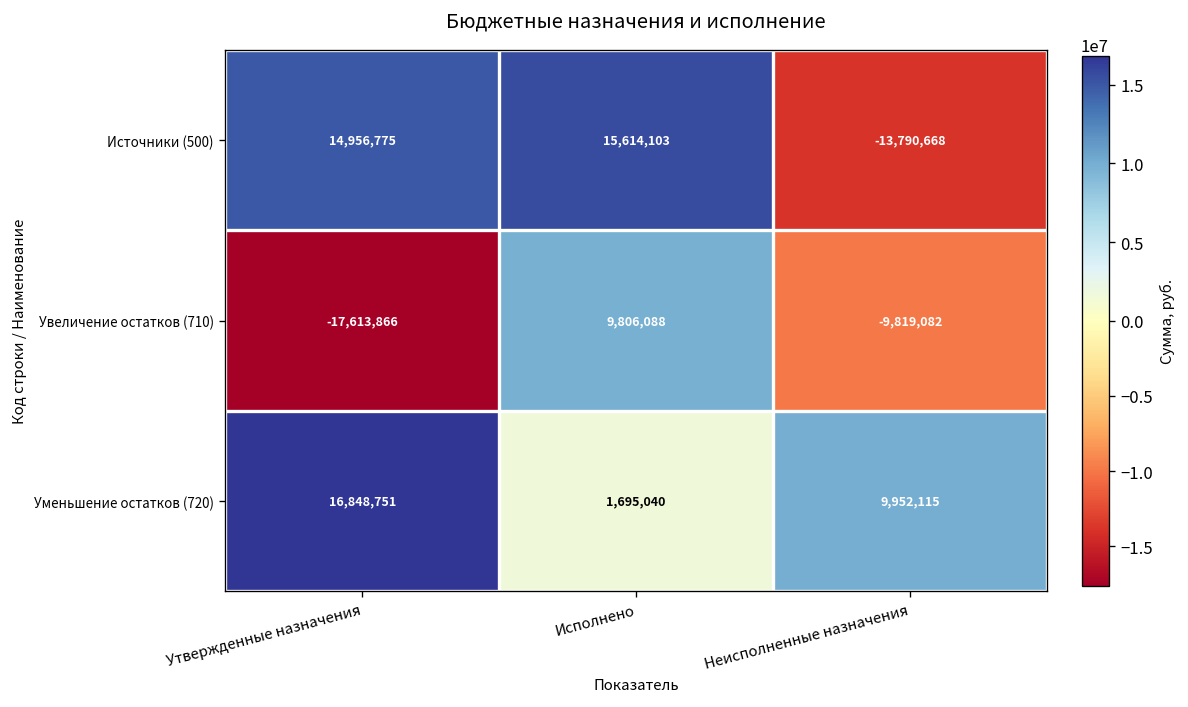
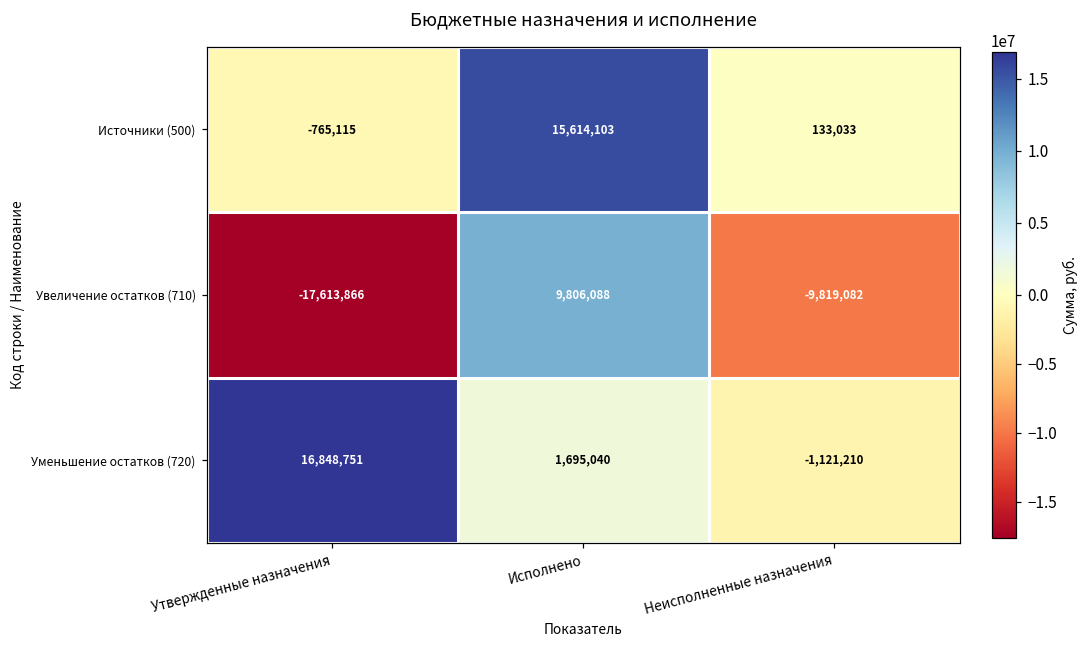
  {
    "Источники (500)": {
-     "Утвержденные назначения": "14,956,775",
+     "Утвержденные назначения": "-765,115",
      "Исполнено": "15,614,103",
-     "Неисполненные назначения": "-13,790,668"
+     "Неисполненные назначения": "133,033"
    },
    "Увеличение остатков (710)": {
      "Утвержденные назначения": "-17,613,866",
      "Исполнено": "9,806,088",
      "Неисполненные назначения": "-9,819,082"
    },
    "Уменьшение остатков (720)": {
      "Утвержденные назначения": "16,848,751",
      "Исполнено": "1,695,040",
-     "Неисполненные назначения": "9,952,115"
+     "Неисполненные назначения": "-1,121,210"
    }
  }
